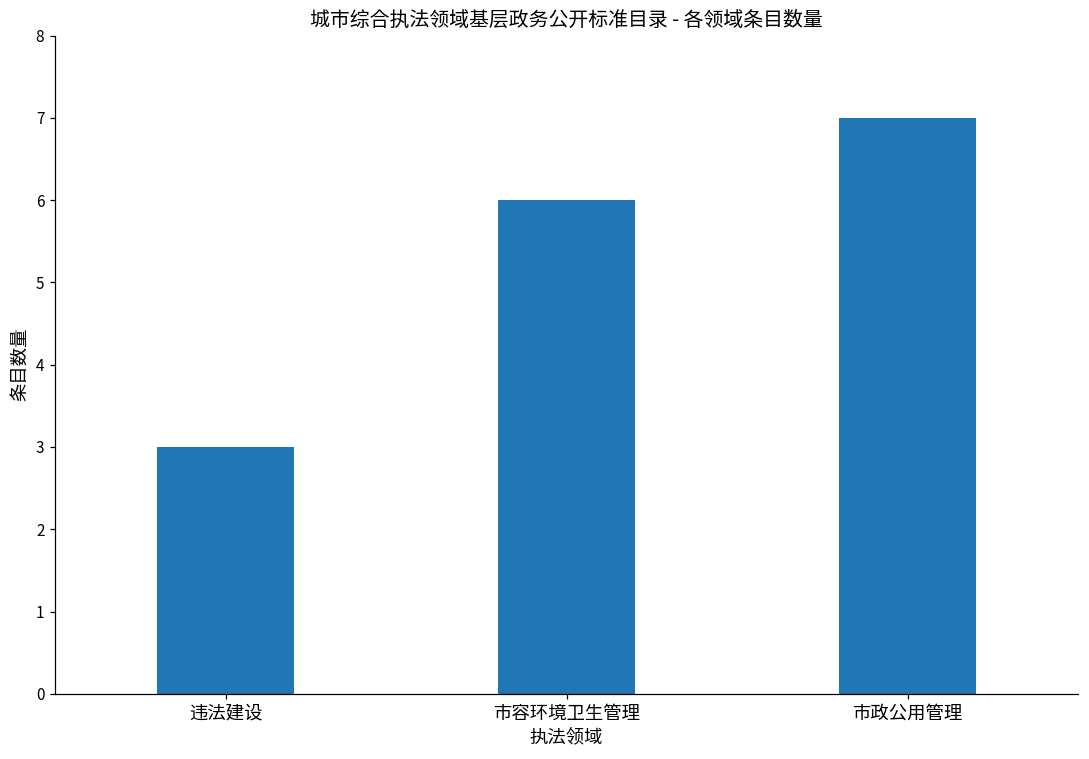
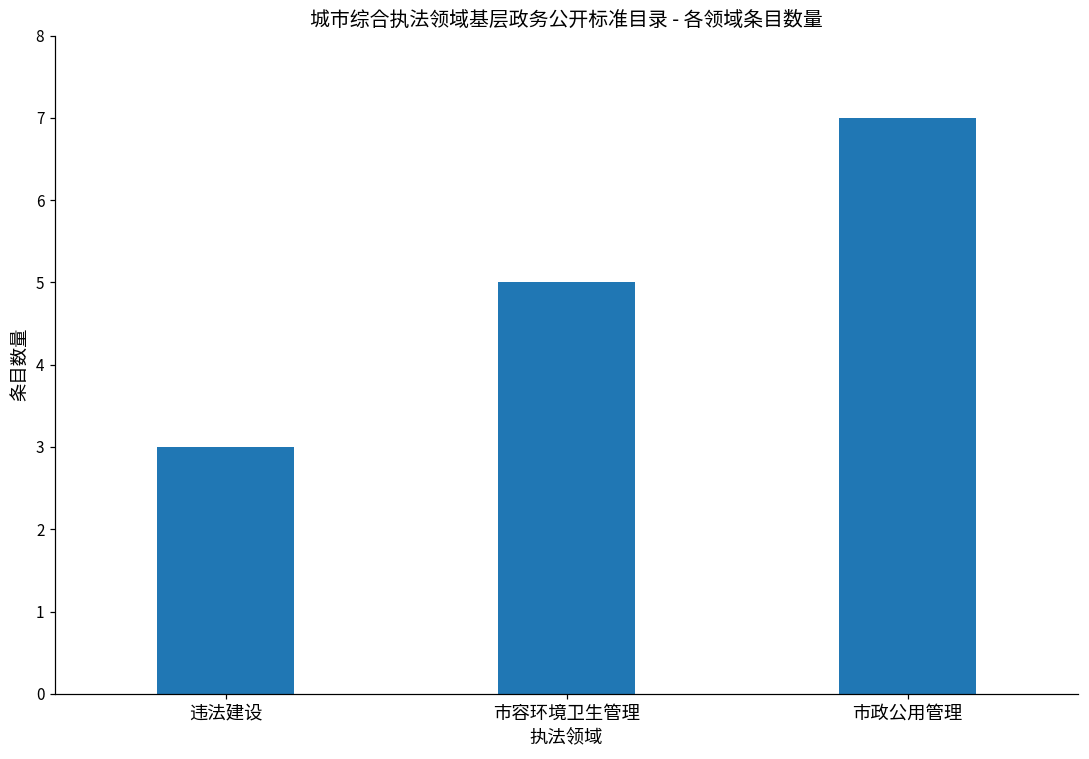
  {
    "违法建设": 3,
-   "市容环境卫生管理": 6,
+   "市容环境卫生管理": 5,
    "市政公用管理": 7
  }
